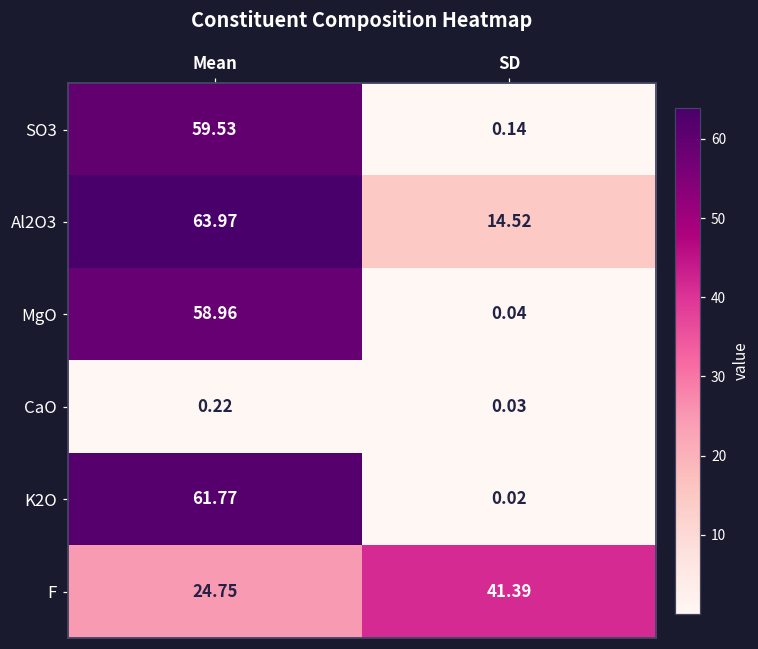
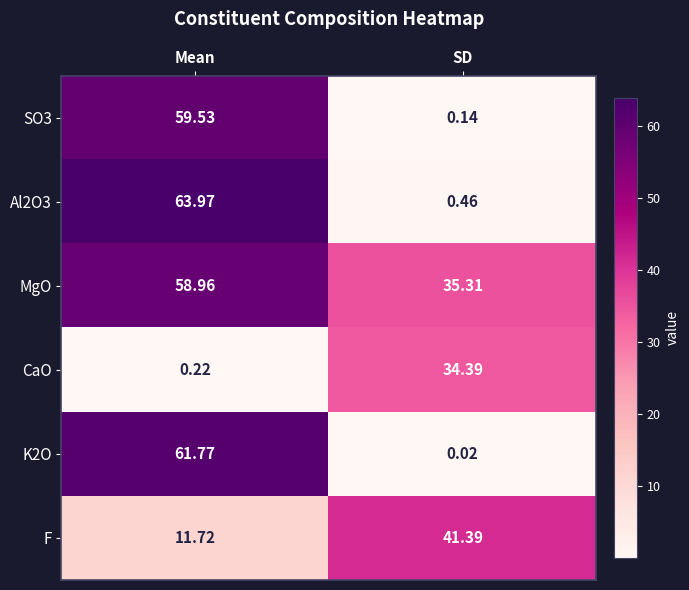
  {
    "SO3": {
      "Mean": 59.53,
      "SD": 0.14
    },
    "Al2O3": {
      "Mean": 63.97,
-     "SD": 14.52
+     "SD": 0.46
    },
    "MgO": {
      "Mean": 58.96,
-     "SD": 0.04
+     "SD": 35.31
    },
    "CaO": {
      "Mean": 0.22,
-     "SD": 0.03
+     "SD": 34.39
    },
    "K2O": {
      "Mean": 61.77,
      "SD": 0.02
    },
    "F": {
-     "Mean": 24.75,
+     "Mean": 11.72,
      "SD": 41.39
    }
  }
